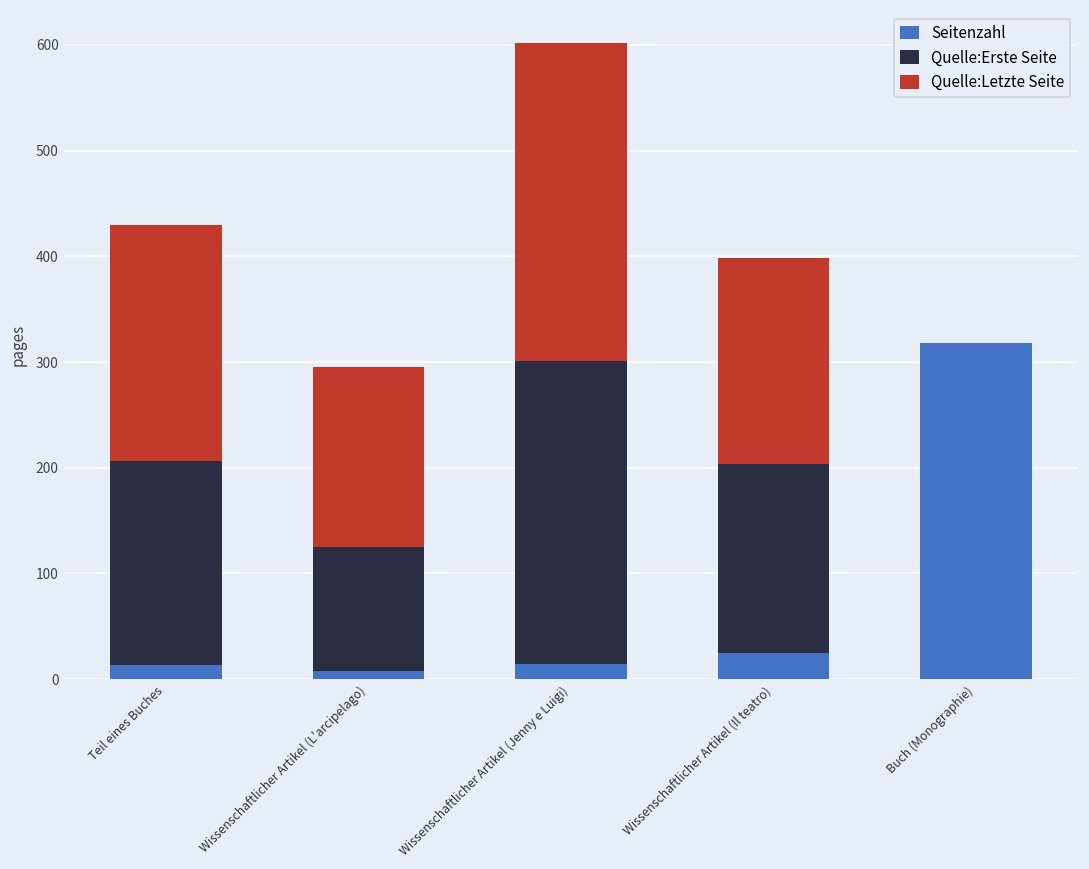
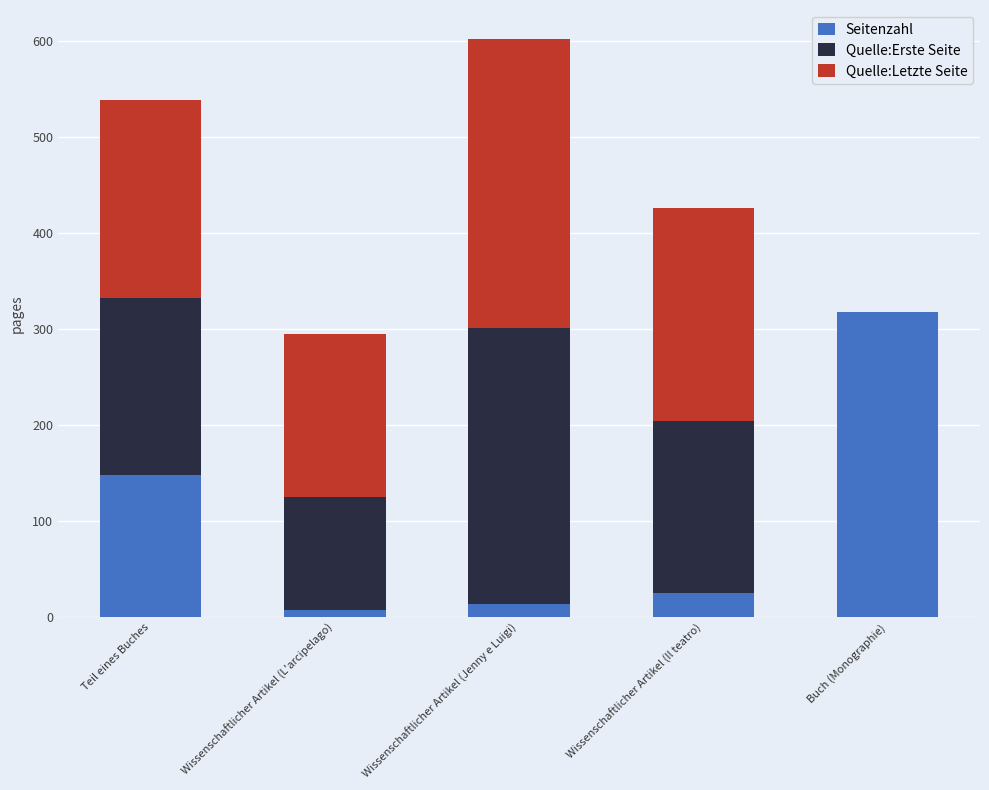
  {
    "Seitenzahl": {
-     "Teil eines Buches": 10,
+     "Teil eines Buches": 150,
      "Wissenschaftlicher Artikel (L'arcipelago)": 10,
      "Wissenschaftlicher Artikel (Jenny e Luigi)": 10,
      "Wissenschaftlicher Artikel (Il teatro)": 30,
      "Buch (Monographie)": 320
    },
    "Quelle:Erste Seite": {
-     "Teil eines Buches": 190,
+     "Teil eines Buches": 180,
      "Wissenschaftlicher Artikel (L'arcipelago)": 120,
      "Wissenschaftlicher Artikel (Jenny e Luigi)": 290,
      "Wissenschaftlicher Artikel (Il teatro)": 180,
      "Buch (Monographie)": 0
    },
    "Quelle:Letzte Seite": {
-     "Teil eines Buches": 220,
+     "Teil eines Buches": 210,
      "Wissenschaftlicher Artikel (L'arcipelago)": 170,
      "Wissenschaftlicher Artikel (Jenny e Luigi)": 300,
-     "Wissenschaftlicher Artikel (Il teatro)": 190,
+     "Wissenschaftlicher Artikel (Il teatro)": 220,
      "Buch (Monographie)": 0
    }
  }
